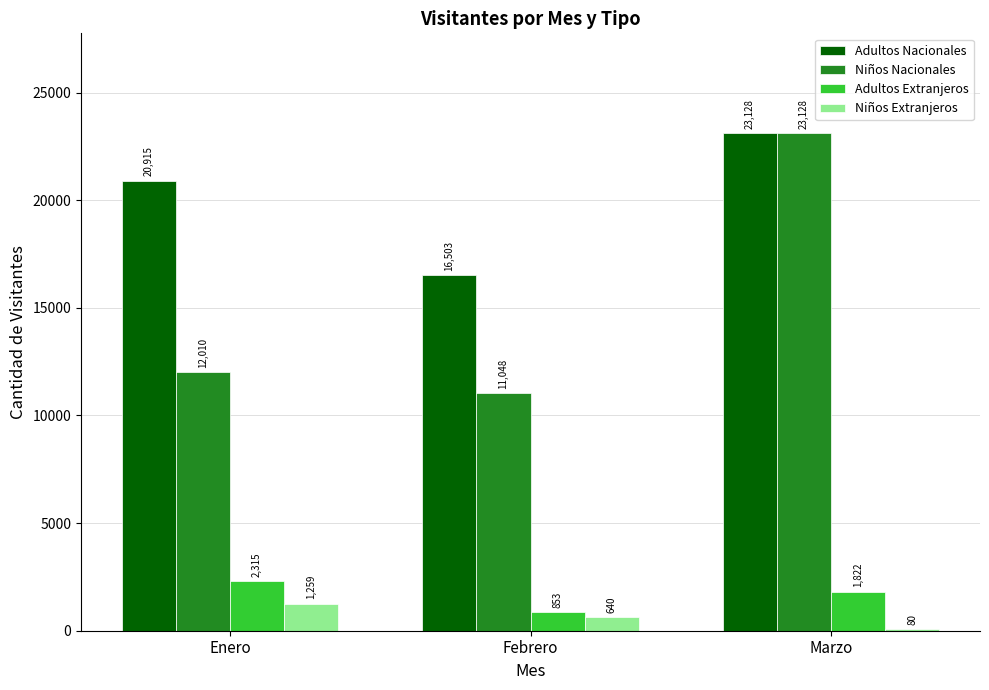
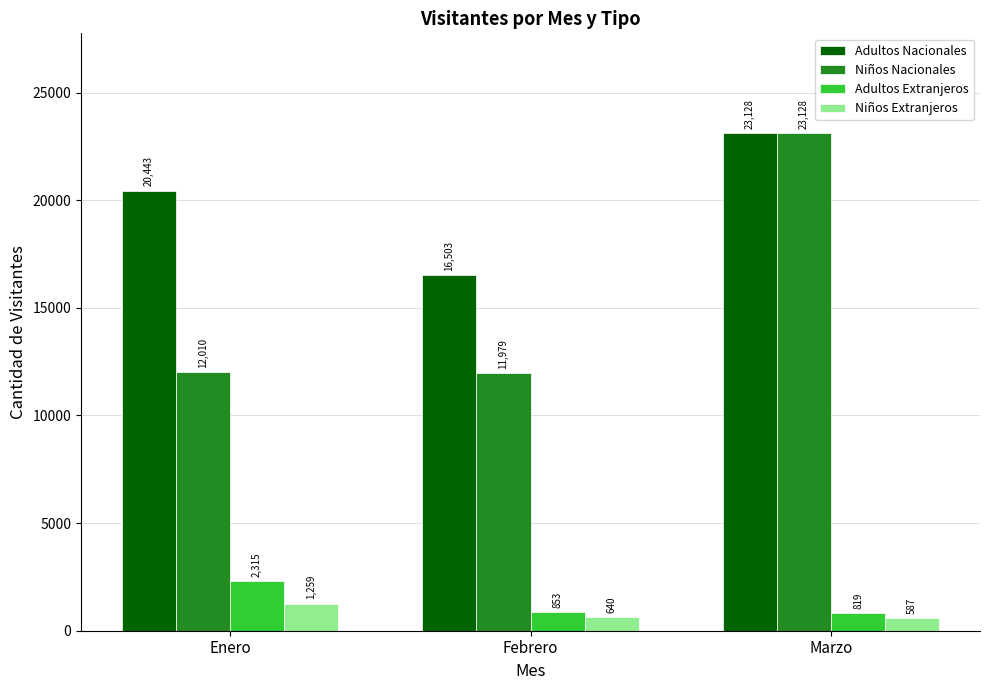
  {
    "Adultos Nacionales": {
-     "Enero": "20,915",
+     "Enero": "20,443",
      "Febrero": "16,503",
      "Marzo": "23,128"
    },
    "Niños Nacionales": {
      "Enero": "12,010",
-     "Febrero": "11,048",
+     "Febrero": "11,979",
      "Marzo": "23,128"
    },
    "Adultos Extranjeros": {
      "Enero": "2,315",
      "Febrero": "853",
-     "Marzo": "1,822"
+     "Marzo": "819"
    },
    "Niños Extranjeros": {
      "Enero": "1,259",
      "Febrero": "640",
-     "Marzo": "80"
+     "Marzo": "587"
    }
  }
